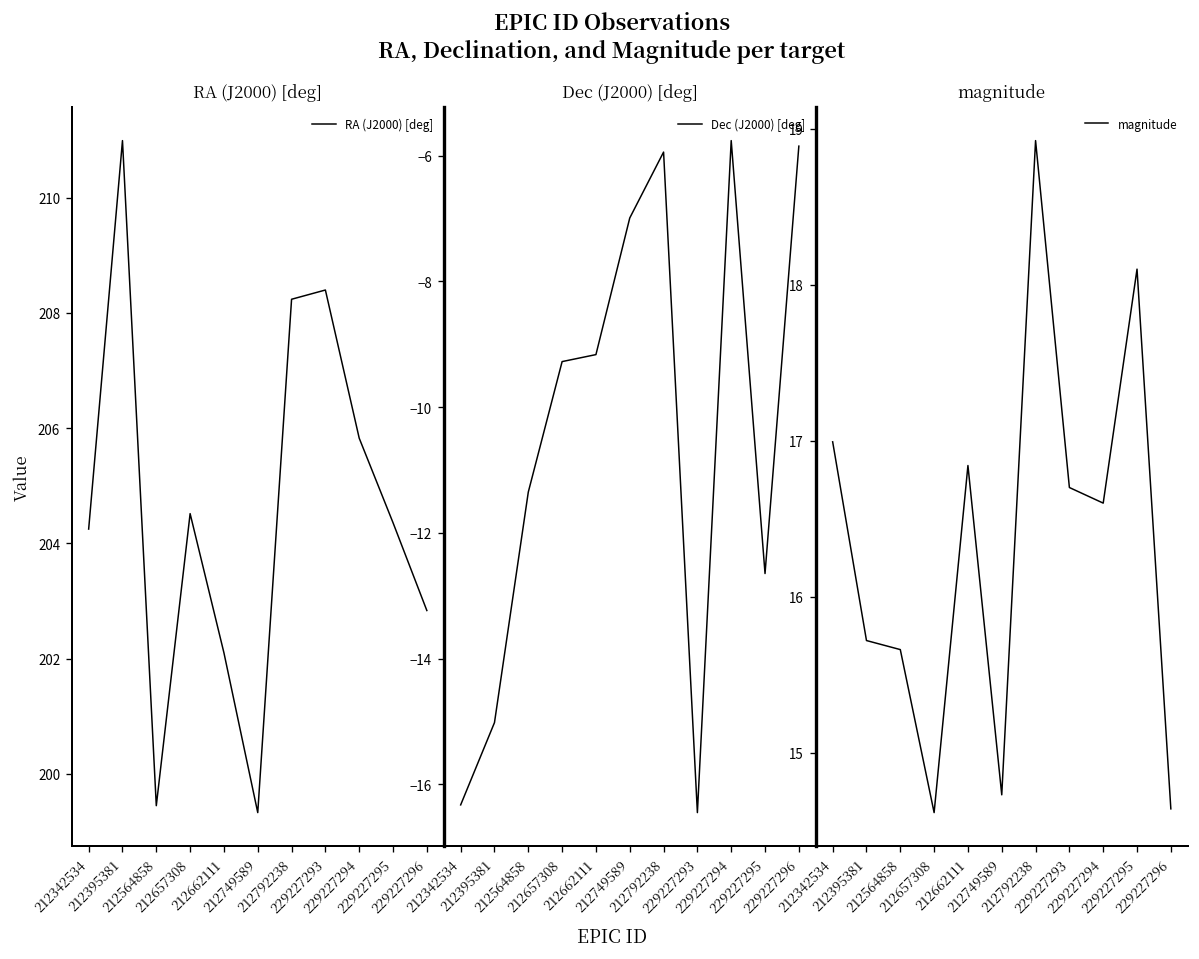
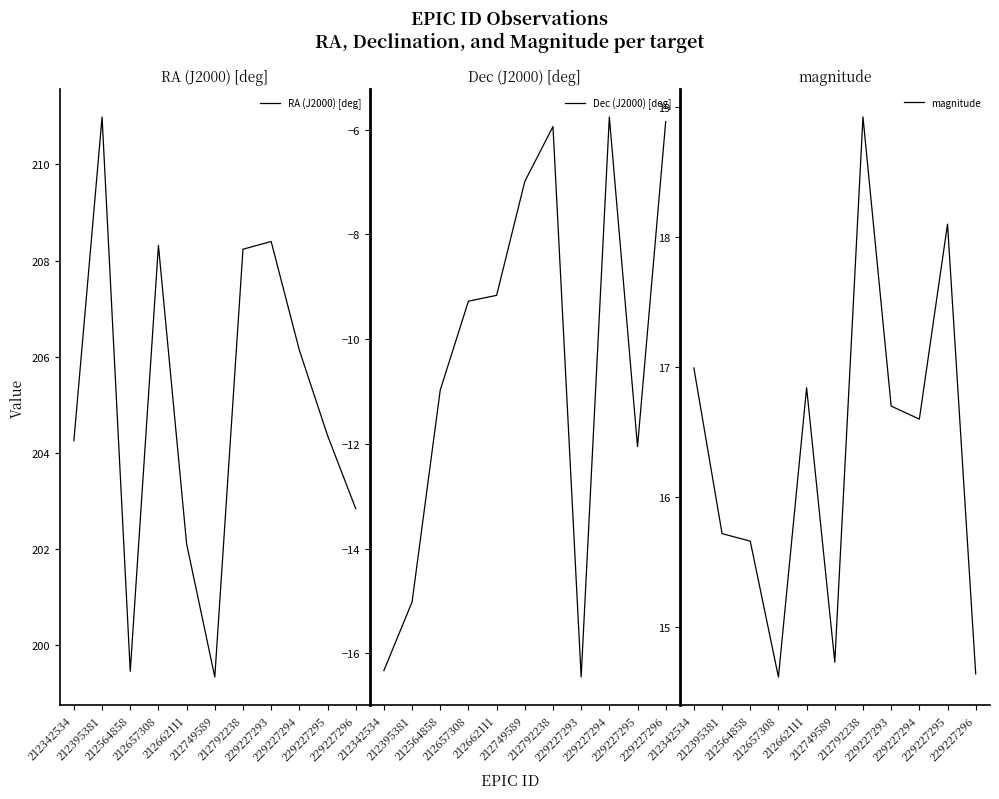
  {
    "RA (J2000) [deg]": {
      "212342534": 204.2,
      "212395381": 211.0,
      "212564858": 199.4,
-     "212657308": 204.5,
+     "212657308": 208.3,
      "212662111": 202.1,
      "212749589": 199.3,
      "212792238": 208.2,
      "229227293": 208.4,
-     "229227294": 205.8,
+     "229227294": 206.1,
      "229227295": 204.4,
      "229227296": 202.8
    },
    "Dec (J2000) [deg]": {
      "212342534": -16.3,
      "212395381": -15.0,
-     "212564858": -11.4,
+     "212564858": -11.0,
      "212657308": -9.3,
      "212662111": -9.2,
      "212749589": -7.0,
      "212792238": -5.9,
      "229227293": -16.5,
      "229227294": -5.8,
-     "229227295": -12.6,
+     "229227295": -12.1,
      "229227296": -5.8
    },
    "magnitude": {
      "212342534": 16.99,
      "212395381": 15.72,
      "212564858": 15.66,
      "212657308": 14.62,
      "212662111": 16.84,
      "212749589": 14.73,
      "212792238": 18.92,
      "229227293": 16.70,
      "229227294": 16.60,
      "229227295": 18.10,
      "229227296": 14.64
    }
  }
